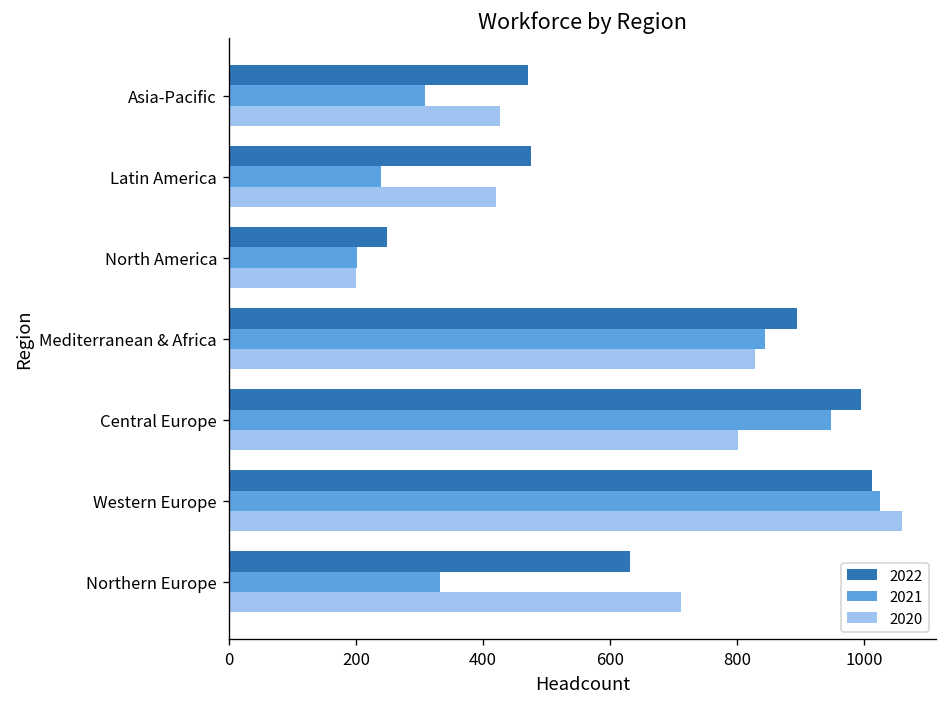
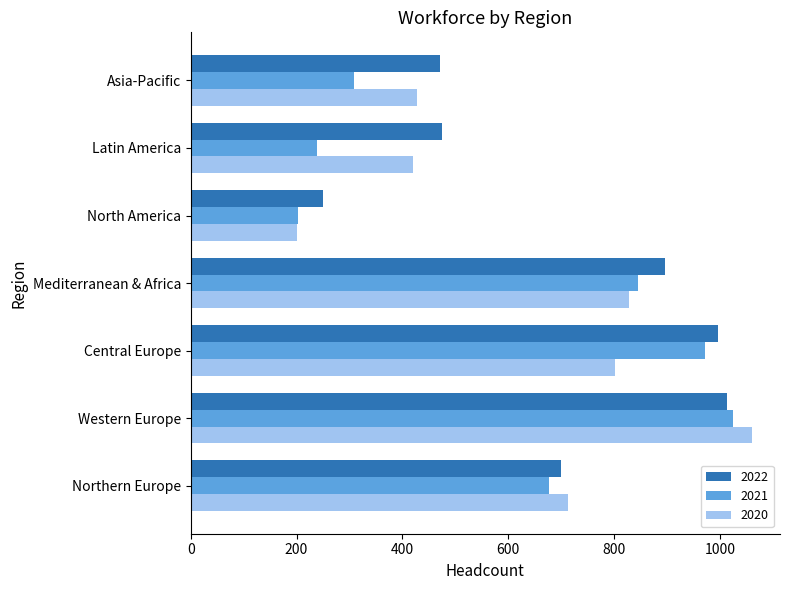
  {
    "2022": {
      "Asia-Pacific": 470,
      "Latin America": 480,
      "North America": 250,
      "Mediterranean & Africa": 900,
      "Central Europe": 1000,
      "Western Europe": 1010,
-     "Northern Europe": 630
+     "Northern Europe": 700
    },
    "2021": {
      "Asia-Pacific": 310,
      "Latin America": 240,
      "North America": 200,
      "Mediterranean & Africa": 840,
-     "Central Europe": 950,
+     "Central Europe": 970,
      "Western Europe": 1030,
-     "Northern Europe": 330
+     "Northern Europe": 680
    },
    "2020": {
      "Asia-Pacific": 430,
      "Latin America": 420,
      "North America": 200,
      "Mediterranean & Africa": 830,
      "Central Europe": 800,
      "Western Europe": 1060,
      "Northern Europe": 710
    }
  }
